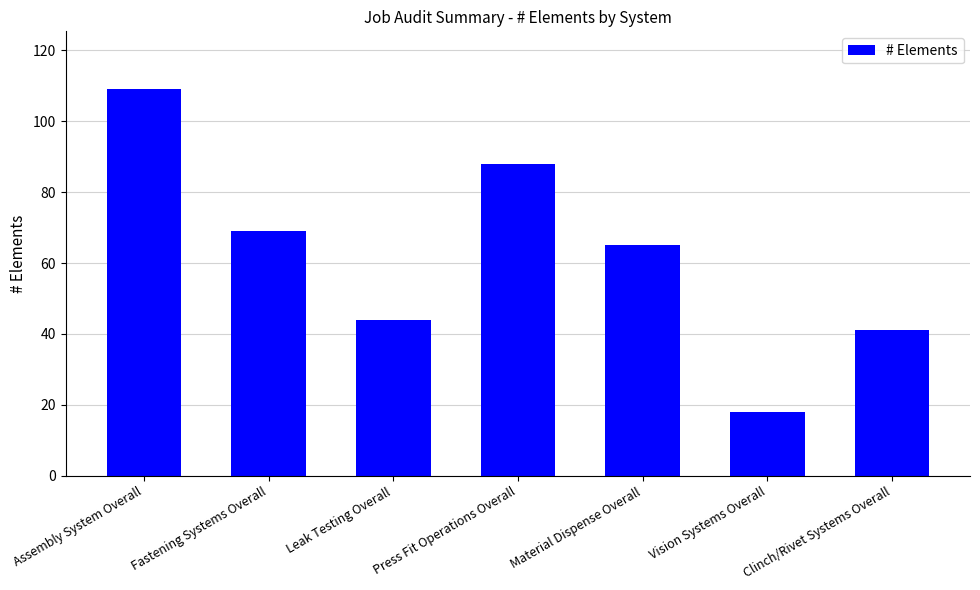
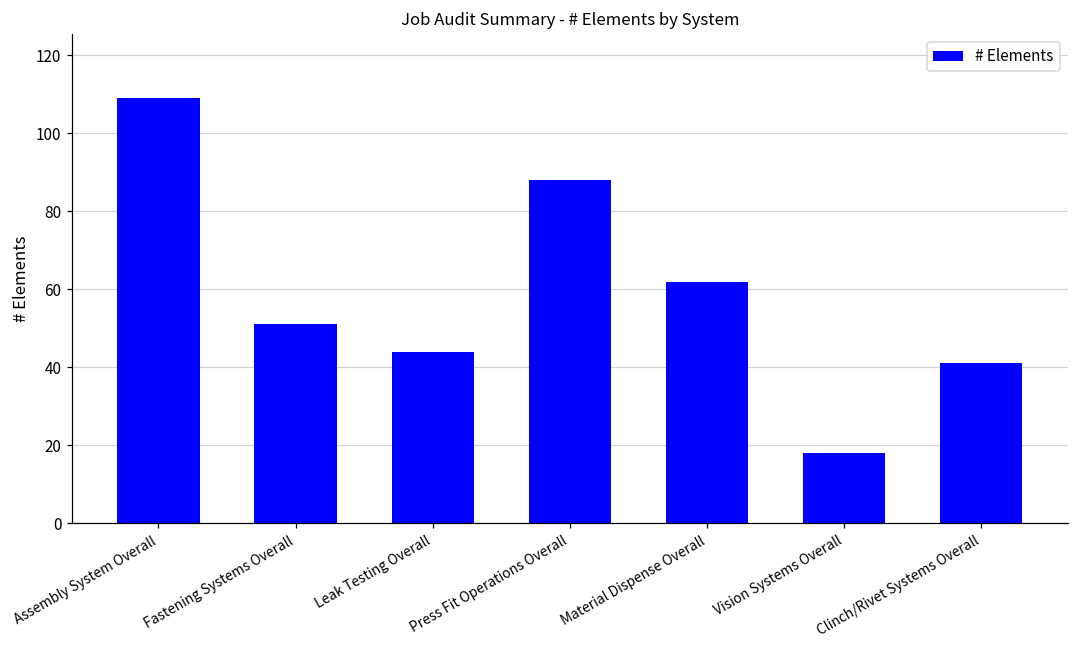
  {
    "Assembly System Overall": 109,
-   "Fastening Systems Overall": 69,
+   "Fastening Systems Overall": 51,
    "Leak Testing Overall": 44,
    "Press Fit Operations Overall": 88,
-   "Material Dispense Overall": 65,
+   "Material Dispense Overall": 62,
    "Vision Systems Overall": 18,
    "Clinch/Rivet Systems Overall": 41
  }
